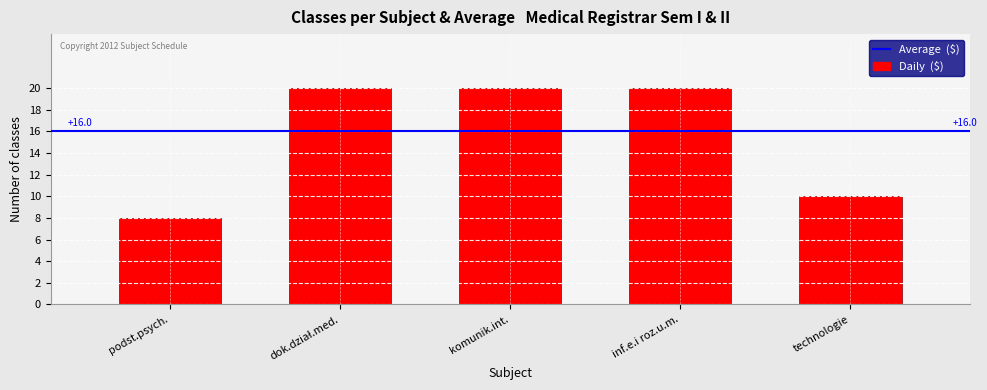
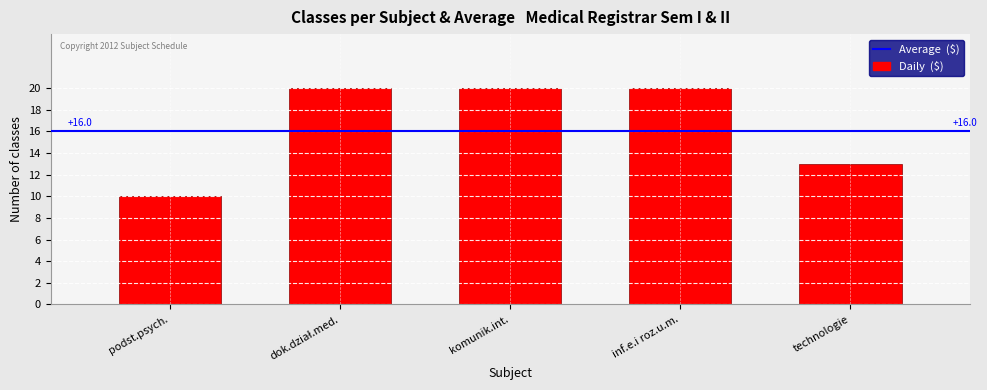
  {
-   "podst.psych.": 8,
+   "podst.psych.": 10,
    "dok.dział.med.": 20,
    "komunik.int.": 20,
    "inf.e.i roz.u.m.": 20,
-   "technologie": 10
+   "technologie": 13
  }
